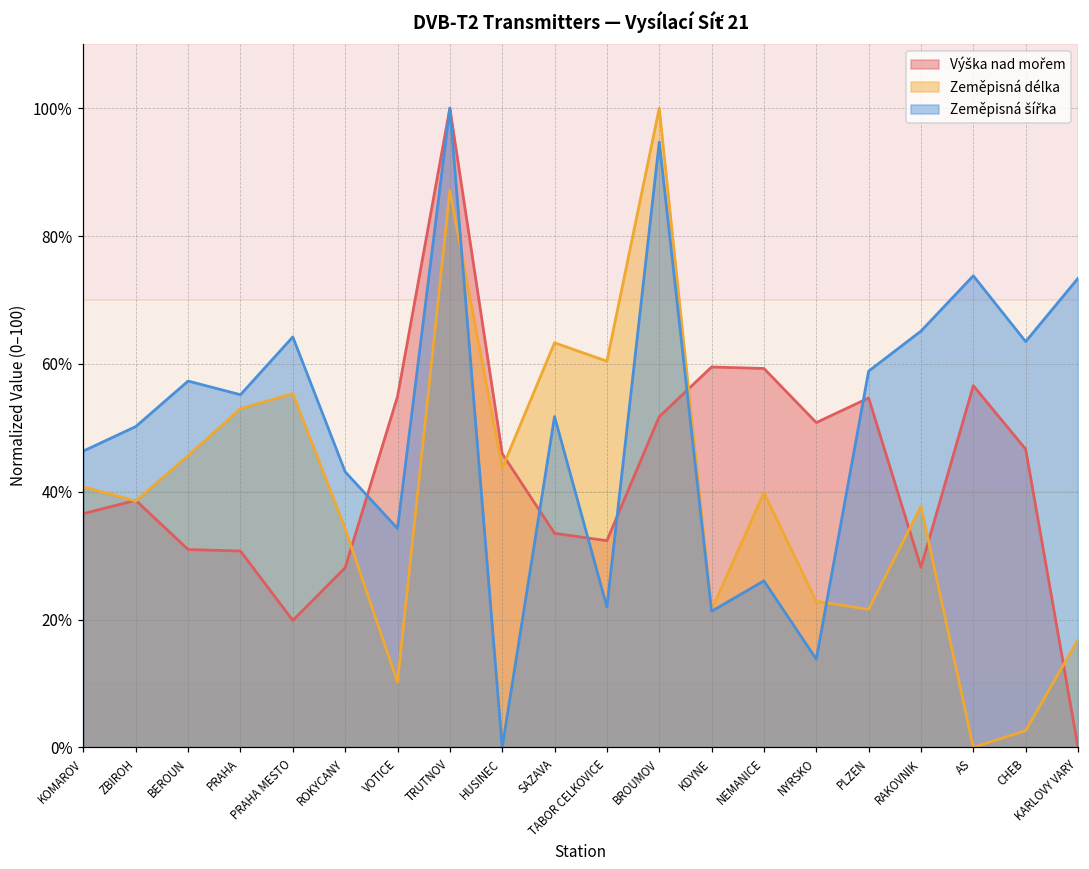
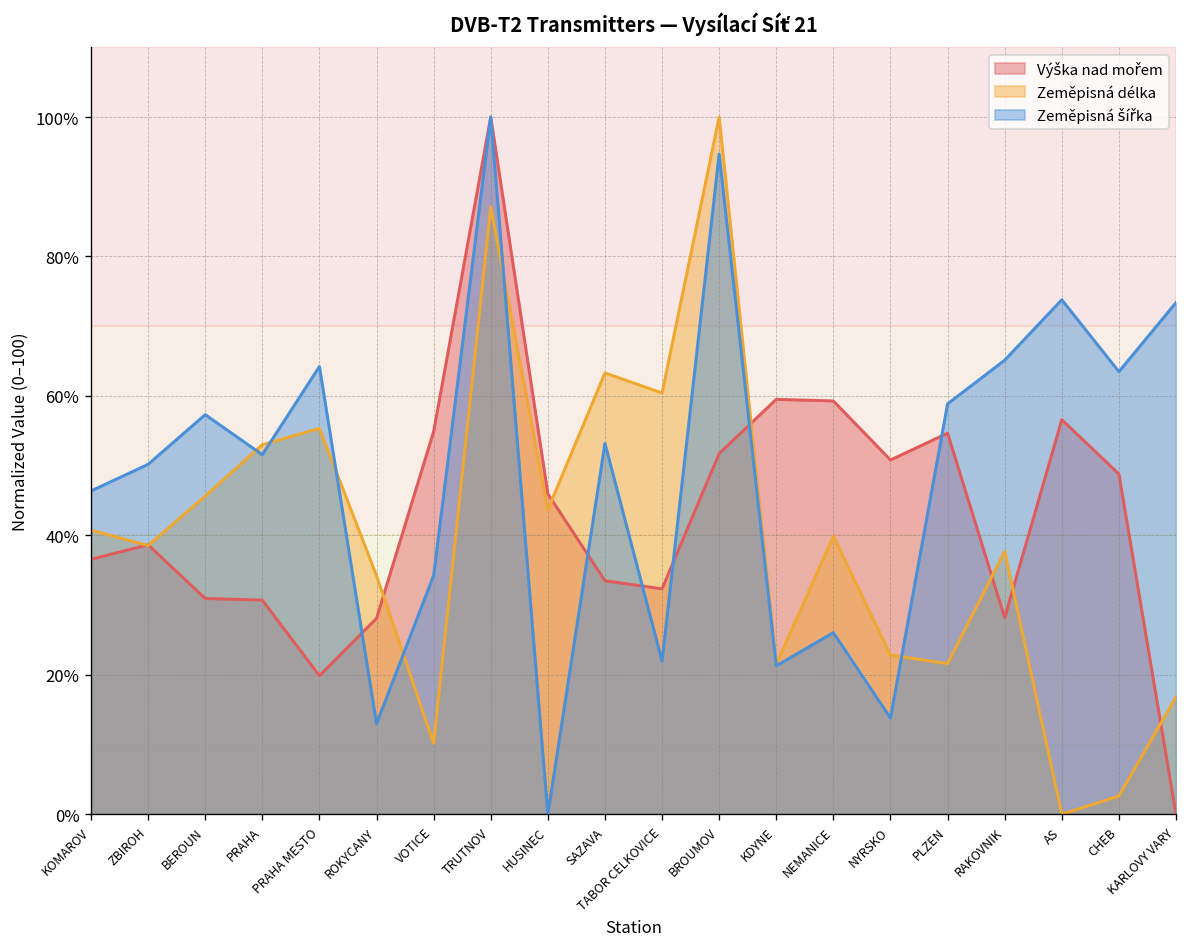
  {
    "Výška nad mořem": {
      "KOMAROV": "37%",
      "BEROUN": "31%",
      "PRAHA": "31%",
      "PRAHA MESTO": "20%",
      "ROKYCANY": "28%",
      "VOTICE": "55%",
      "HUSINEC": "46%",
      "SAZAVA": "33%",
      "TABOR CELKOVICE": "32%",
      "BROUMOV": "52%",
      "KDYNE": "60%",
      "NEMANICE": "59%",
      "NYRSKO": "51%",
      "PLZEN": "55%",
      "RAKOVNIK": "28%",
      "AS": "57%",
-     "CHEB": "47%",
+     "CHEB": "49%",
      "KARLOVY VARY": "0%"
    },
    "Zeměpisná délka": {
      "KOMAROV": "41%",
      "BEROUN": "46%",
      "PRAHA": "53%",
      "PRAHA MESTO": "55%",
      "ROKYCANY": "34%",
      "VOTICE": "10%",
      "TRUTNOV": "87%",
      "HUSINEC": "44%",
      "SAZAVA": "63%",
      "TABOR CELKOVICE": "60%",
      "BROUMOV": "100%",
      "NEMANICE": "40%",
      "NYRSKO": "23%",
      "PLZEN": "22%",
      "RAKOVNIK": "38%",
      "AS": "0%",
      "CHEB": "3%",
      "KARLOVY VARY": "17%"
    },
    "Zeměpisná šířka": {
      "KOMAROV": "46%",
      "ZBIROH": "50%",
      "BEROUN": "57%",
-     "PRAHA": "55%",
+     "PRAHA": "52%",
      "PRAHA MESTO": "64%",
-     "ROKYCANY": "43%",
+     "ROKYCANY": "13%",
      "VOTICE": "34%",
      "HUSINEC": "0%",
-     "SAZAVA": "52%",
+     "SAZAVA": "53%",
      "TABOR CELKOVICE": "22%",
      "BROUMOV": "95%",
      "NEMANICE": "26%",
      "NYRSKO": "14%",
      "PLZEN": "59%",
      "RAKOVNIK": "65%",
      "AS": "74%",
      "CHEB": "63%",
      "KARLOVY VARY": "73%"
    }
  }
